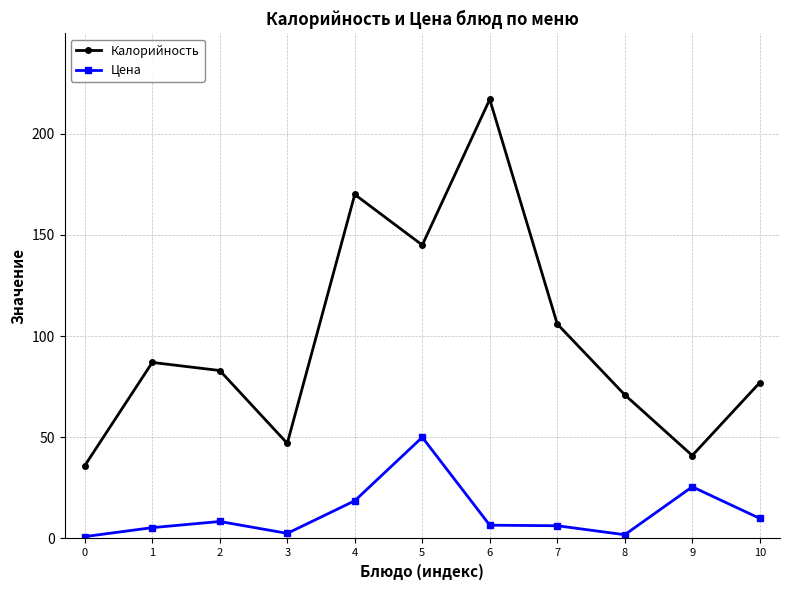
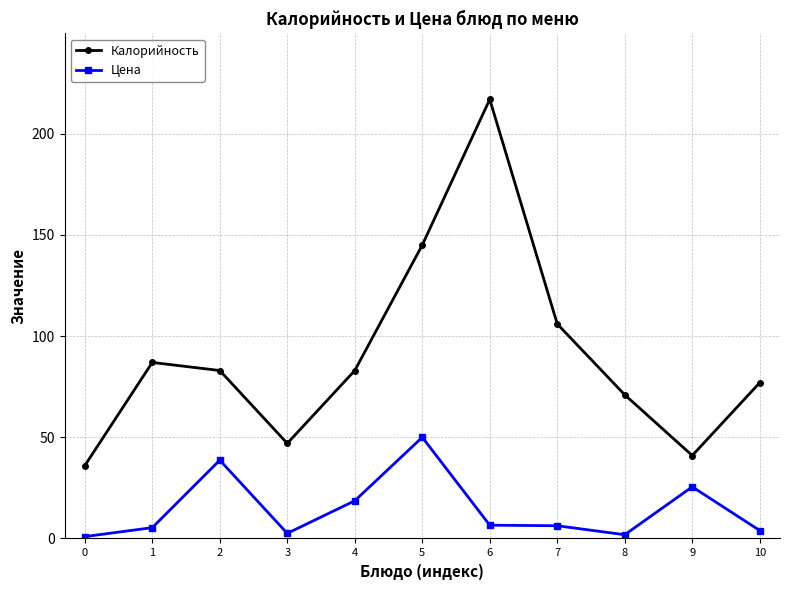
  {
    "Калорийность": {
      "0": 36,
      "1": 87,
      "2": 83,
      "3": 47,
-     "4": 170,
+     "4": 83,
      "5": 145,
      "6": 217,
      "7": 106,
      "8": 71,
      "9": 41,
      "10": 77
    },
    "Цена": {
      "0": 1,
      "1": 5,
-     "2": 8,
+     "2": 39,
      "3": 3,
      "4": 19,
      "5": 50,
      "6": 7,
      "7": 6,
      "8": 2,
      "9": 26,
-     "10": 10
+     "10": 4
    }
  }
